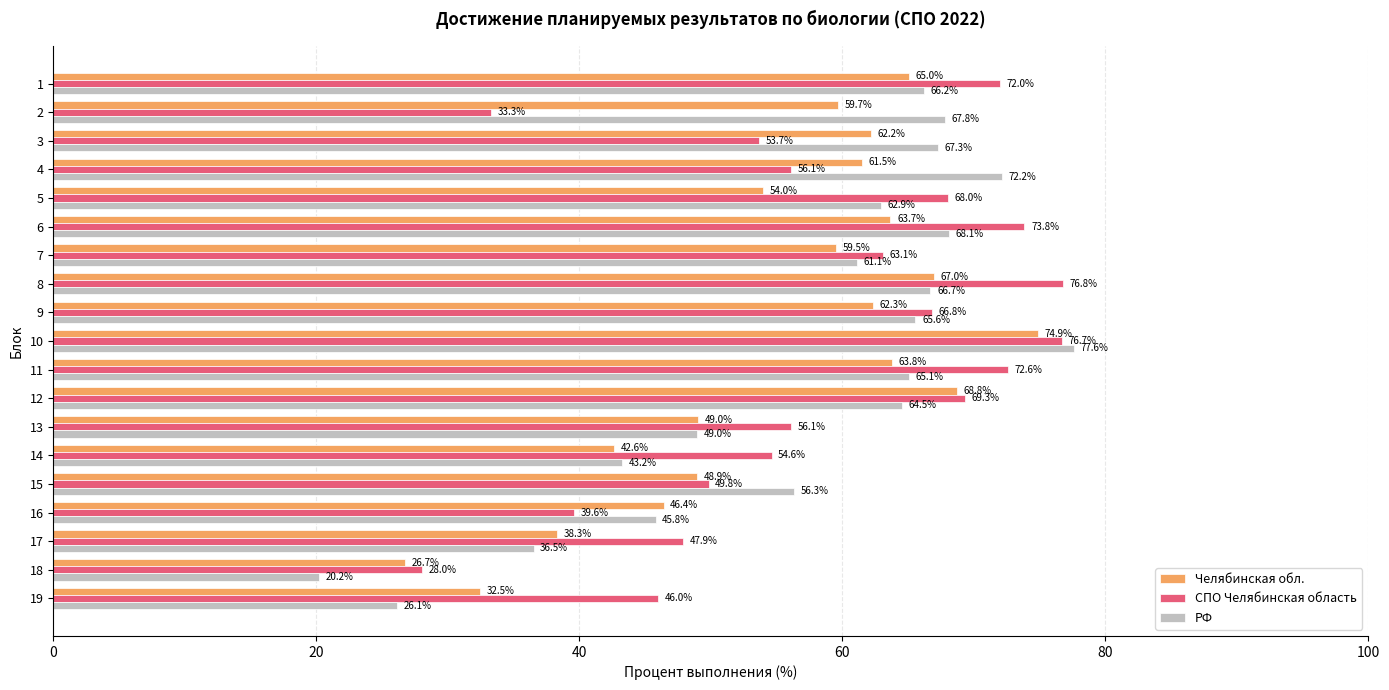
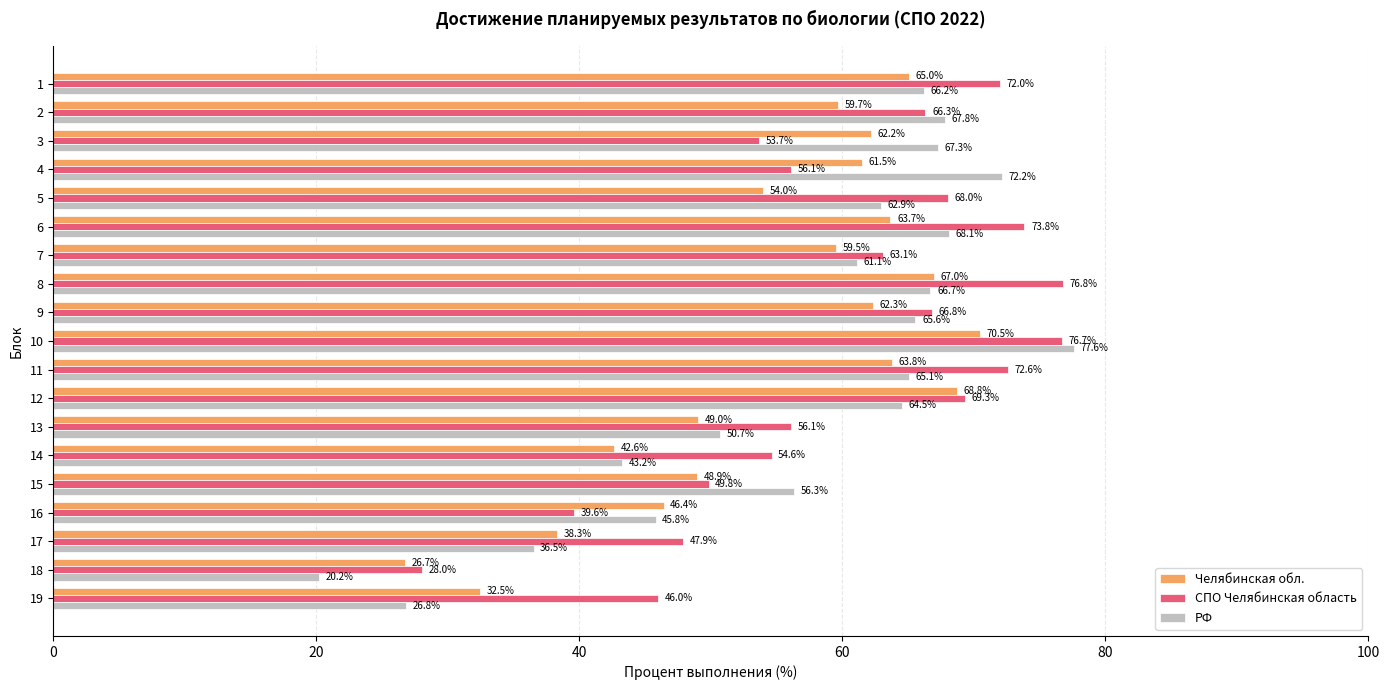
  {
    "Челябинская обл.": {
      "1": "65.0%",
      "2": "59.7%",
      "3": "62.2%",
      "4": "61.5%",
      "5": "54.0%",
      "6": "63.7%",
      "7": "59.5%",
      "8": "67.0%",
      "9": "62.3%",
-     "10": "74.9%",
+     "10": "70.5%",
      "11": "63.8%",
      "13": "49.0%",
      "14": "42.6%",
      "16": "46.4%",
      "17": "38.3%",
      "18": "26.7%",
      "19": "32.5%"
    },
    "СПО Челябинская область": {
      "1": "72.0%",
-     "2": "33.3%",
+     "2": "66.3%",
      "3": "53.7%",
      "4": "56.1%",
      "5": "68.0%",
      "6": "73.8%",
      "7": "63.1%",
      "8": "76.8%",
      "9": "66.8%",
      "11": "72.6%",
      "13": "56.1%",
      "14": "54.6%",
      "16": "39.6%",
      "17": "47.9%",
      "18": "28.0%",
      "19": "46.0%"
    },
    "РФ": {
      "1": "66.2%",
      "2": "67.8%",
      "3": "67.3%",
      "4": "72.2%",
      "5": "62.9%",
      "6": "68.1%",
      "7": "61.1%",
      "8": "66.7%",
      "9": "65.6%",
      "11": "65.1%",
      "12": "64.5%",
-     "13": "49.0%",
+     "13": "50.7%",
      "14": "43.2%",
      "15": "56.3%",
      "16": "45.8%",
      "17": "36.5%",
      "18": "20.2%",
-     "19": "26.1%"
+     "19": "26.8%"
    }
  }
